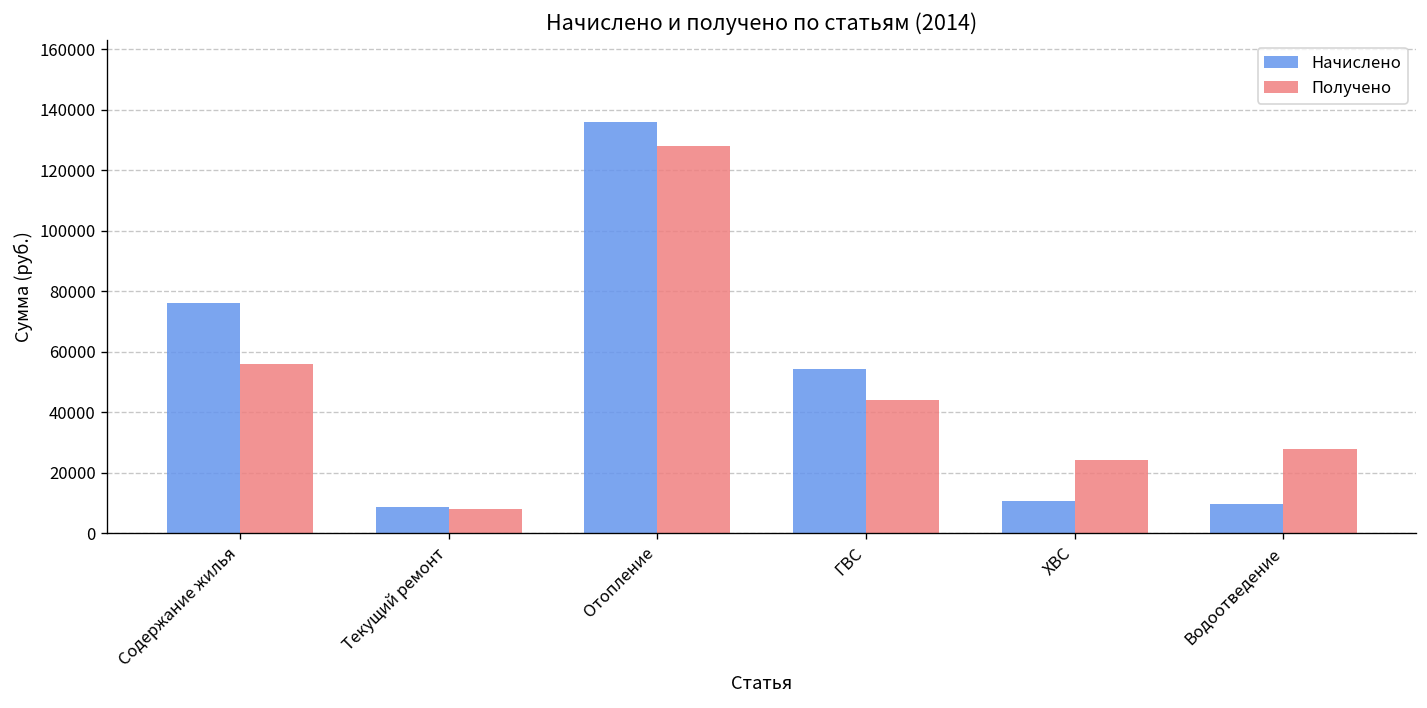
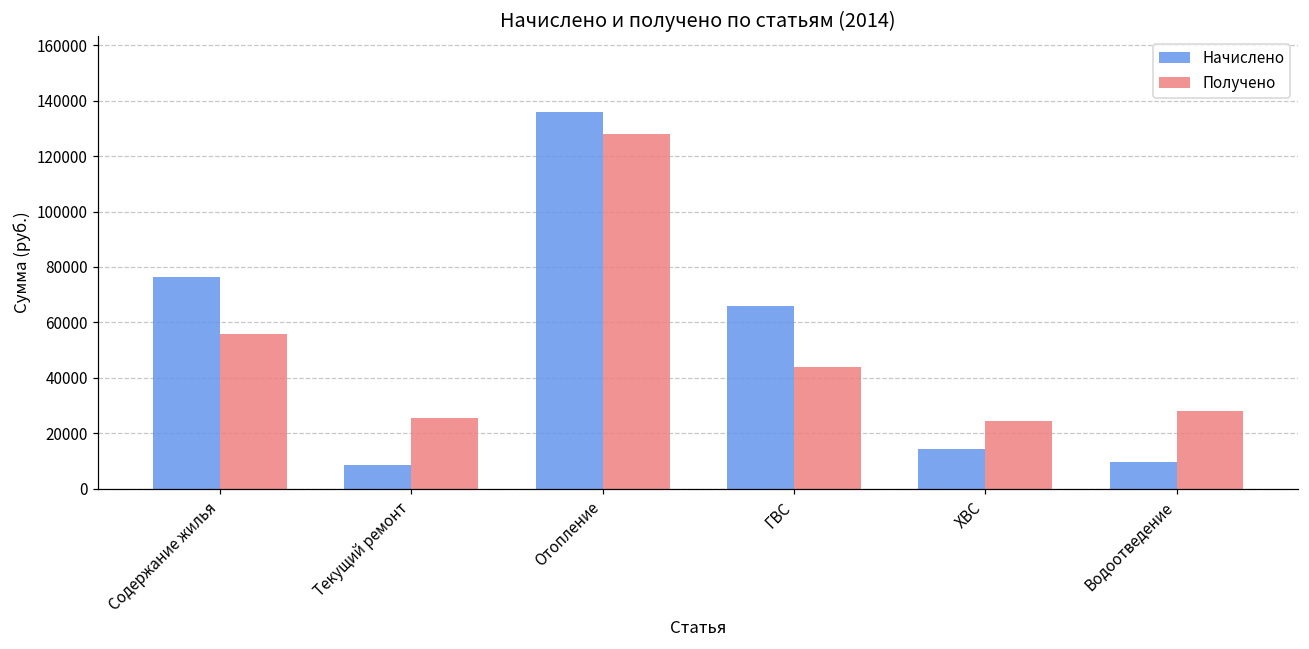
  {
    "Начислено": {
      "Содержание жилья": 76000,
      "Текущий ремонт": 9000,
      "Отопление": 136000,
-     "ГВС": 54000,
-     "ХВС": 11000,
+     "ГВС": 66000,
+     "ХВС": 15000,
      "Водоотведение": 10000
    },
    "Получено": {
      "Содержание жилья": 56000,
-     "Текущий ремонт": 8000,
+     "Текущий ремонт": 25000,
      "Отопление": 128000,
      "ГВС": 44000,
      "ХВС": 24000,
      "Водоотведение": 28000
    }
  }
